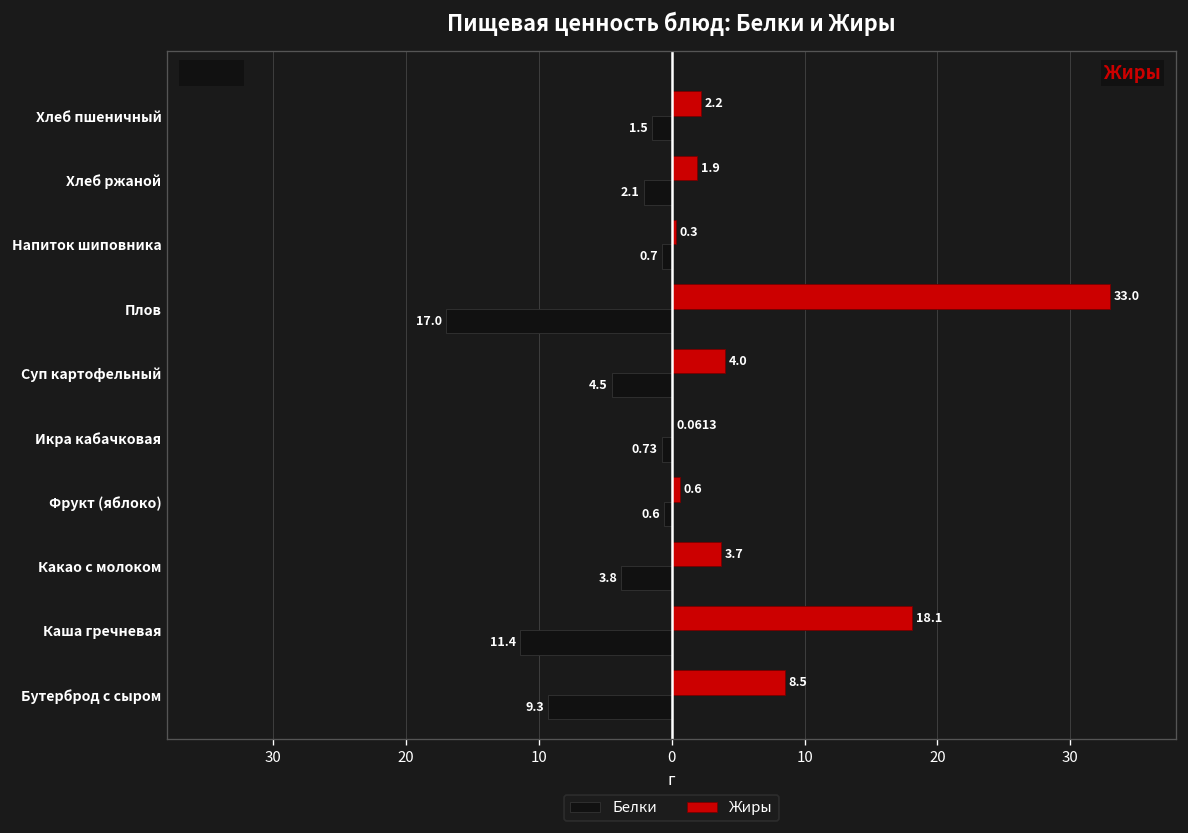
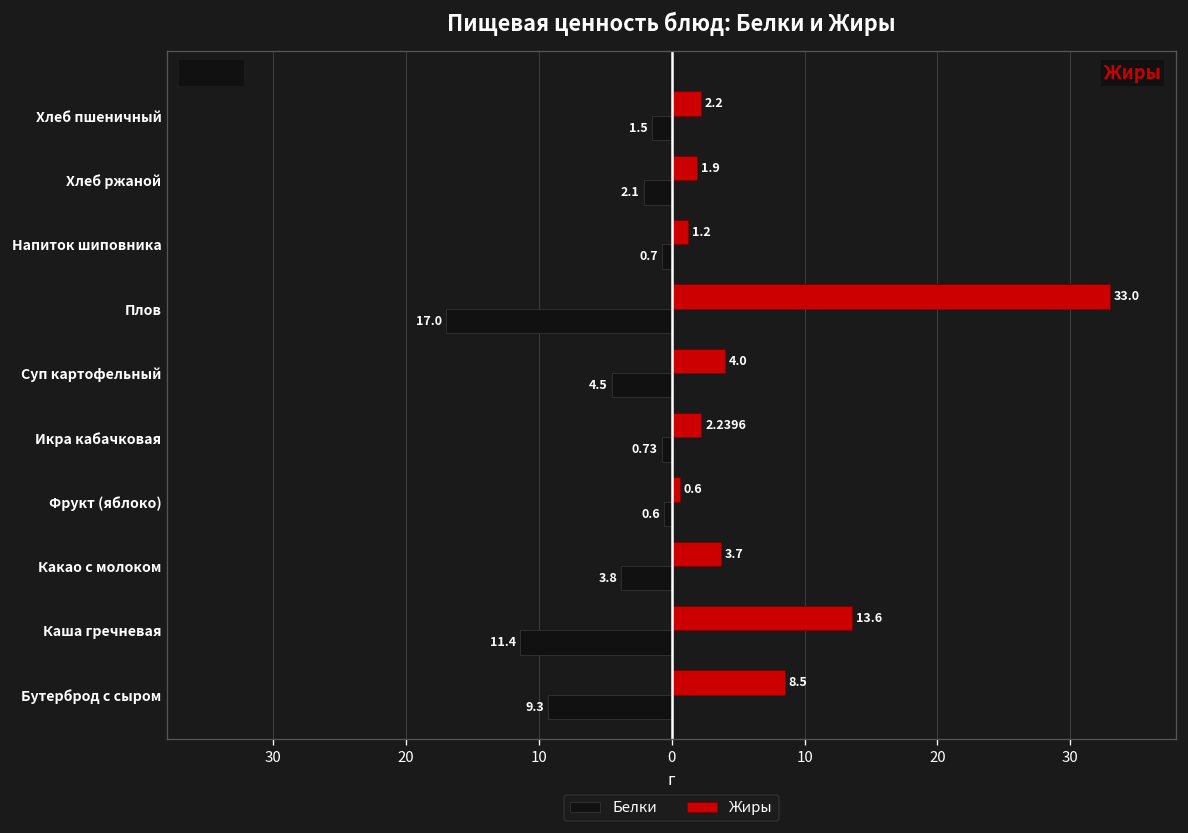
  {
    "Жиры": {
      "Хлеб пшеничный": 2.2,
      "Хлеб ржаной": 1.9,
-     "Напиток шиповника": 0.3,
+     "Напиток шиповника": 1.2,
      "Плов": 33.0,
      "Суп картофельный": 4.0,
-     "Икра кабачковая": 0.0613,
+     "Икра кабачковая": 2.2396,
      "Фрукт (яблоко)": 0.6,
      "Какао с молоком": 3.7,
-     "Каша гречневая": 18.1,
+     "Каша гречневая": 13.6,
      "Бутерброд с сыром": 8.5
    }
  }
